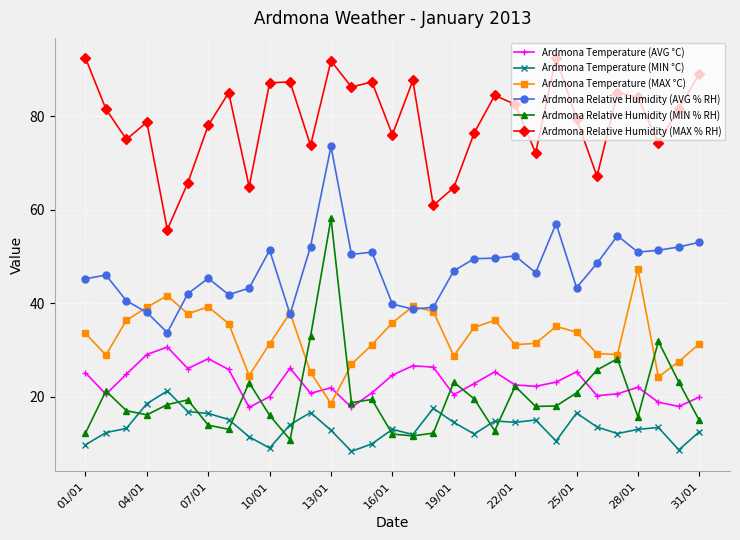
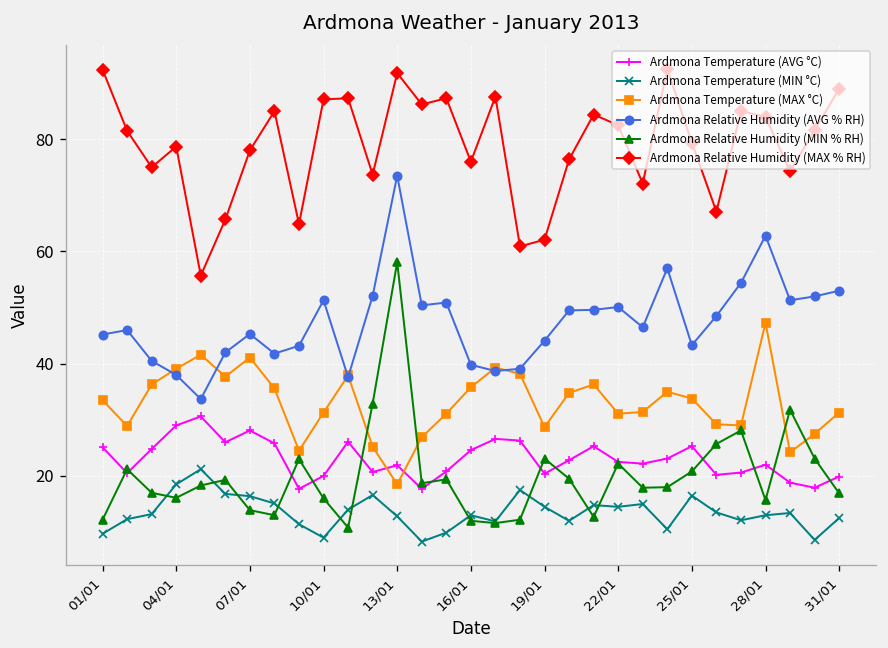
  {
    "Ardmona Temperature (AVG °C)": {
      "01/01": 25,
      "04/01": 29,
      "07/01": 28,
      "10/01": 20,
      "13/01": 22,
      "16/01": 25,
      "19/01": 20,
      "25/01": 25,
      "28/01": 22,
      "31/01": 20
    },
    "Ardmona Temperature (MIN °C)": {
      "01/01": 10,
      "04/01": 19,
      "07/01": 16,
      "10/01": 9,
      "13/01": 13,
      "16/01": 13,
      "19/01": 15,
      "22/01": 15,
      "25/01": 17,
      "28/01": 13,
      "31/01": 13
    },
    "Ardmona Temperature (MAX °C)": {
      "01/01": 34,
      "04/01": 39,
-     "07/01": 39,
+     "07/01": 41,
      "10/01": 31,
      "13/01": 19,
      "16/01": 36,
      "19/01": 29,
      "22/01": 31,
      "25/01": 34,
      "28/01": 47,
      "31/01": 31
    },
    "Ardmona Relative Humidity (AVG % RH)": {
      "01/01": 45,
      "04/01": 38,
      "07/01": 45,
      "10/01": 51,
      "13/01": 74,
      "16/01": 40,
-     "19/01": 47,
+     "19/01": 44,
      "22/01": 50,
      "25/01": 43,
-     "28/01": 51,
+     "28/01": 63,
      "31/01": 53
    },
    "Ardmona Relative Humidity (MIN % RH)": {
      "01/01": 12,
      "04/01": 16,
      "07/01": 14,
      "10/01": 16,
      "13/01": 58,
      "16/01": 12,
      "19/01": 23,
      "25/01": 21,
      "28/01": 16,
-     "31/01": 15
+     "31/01": 17
    },
    "Ardmona Relative Humidity (MAX % RH)": {
      "01/01": 92,
      "04/01": 79,
      "07/01": 78,
      "10/01": 87,
      "13/01": 92,
      "16/01": 76,
-     "19/01": 65
+     "19/01": 62
    }
  }
